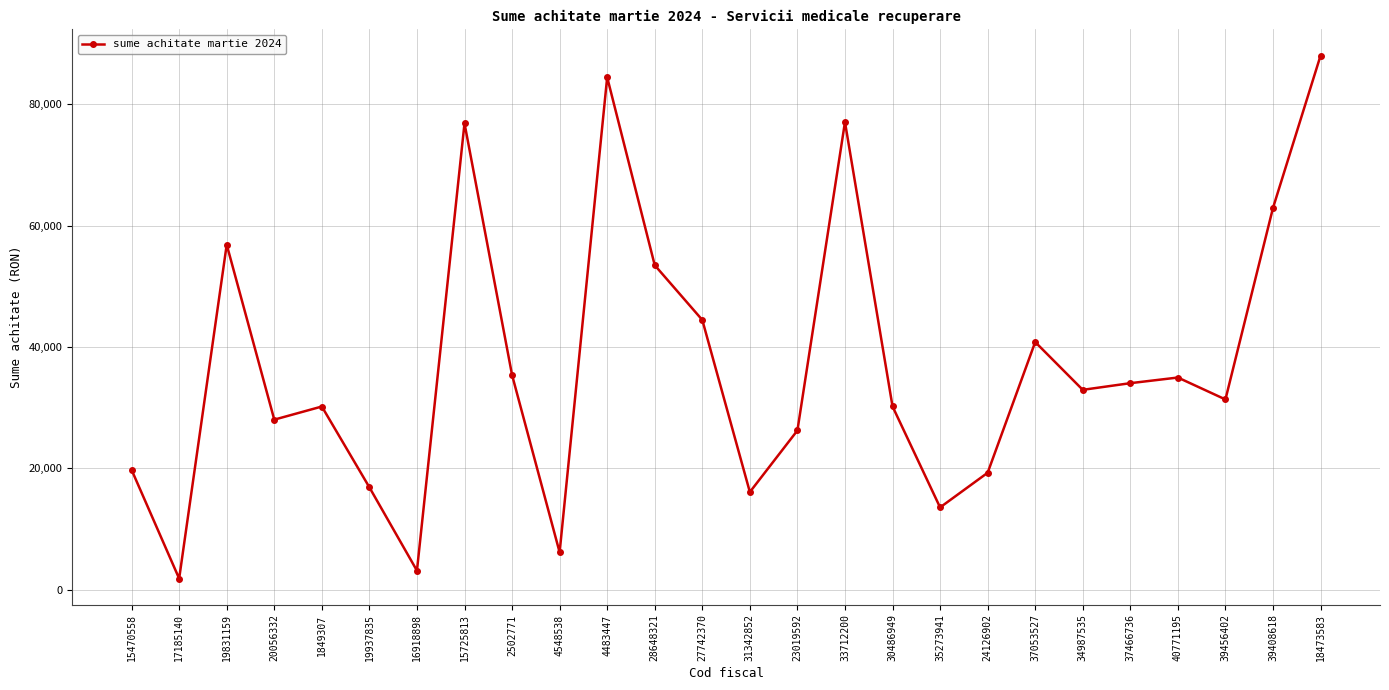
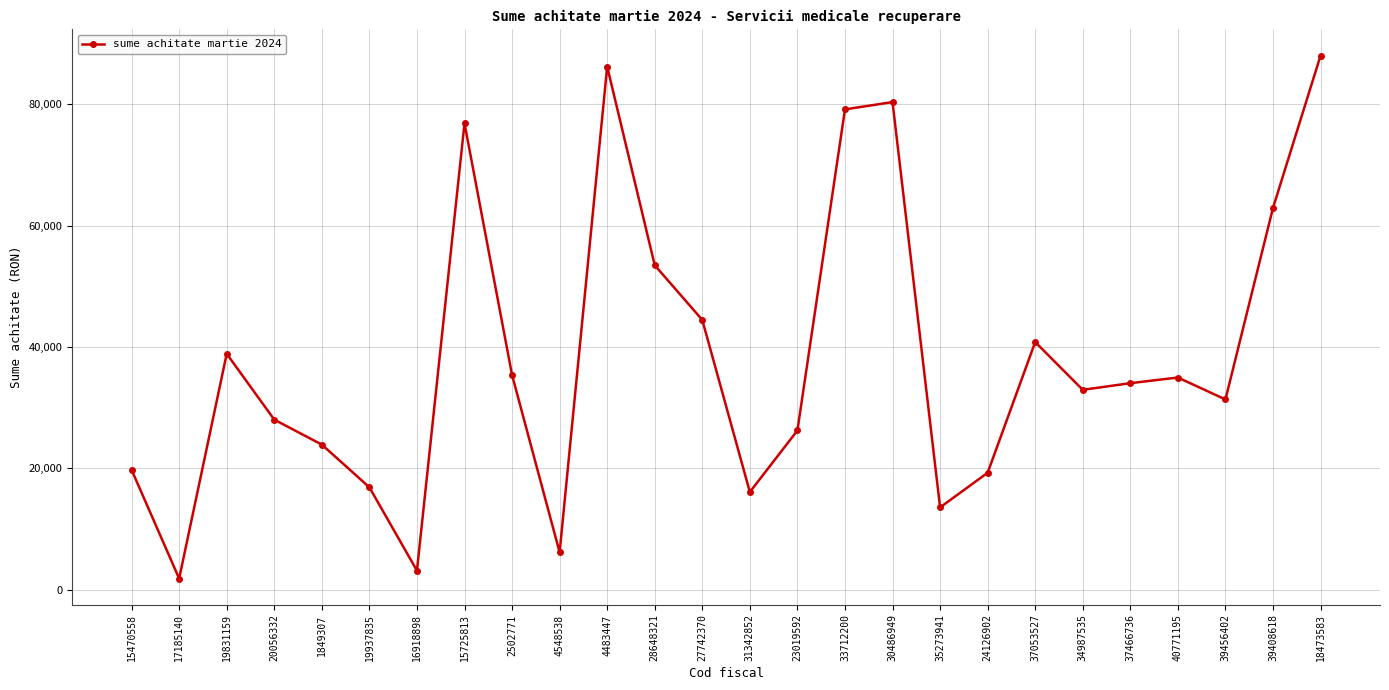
  {
    "15470558": "20,000",
    "17185140": "2,000",
-   "19831159": "57,000",
+   "19831159": "39,000",
    "20056332": "28,000",
-   "1849307": "30,000",
+   "1849307": "24,000",
    "19937835": "17,000",
    "16918898": "3,000",
    "15725813": "77,000",
    "2502771": "35,000",
    "4548538": "6,000",
-   "4483447": "84,000",
+   "4483447": "86,000",
    "28648321": "53,000",
    "27742370": "44,000",
    "31342852": "16,000",
    "23019592": "26,000",
-   "33712200": "77,000",
-   "30486949": "30,000",
+   "33712200": "79,000",
+   "30486949": "80,000",
    "35273941": "14,000",
    "24126902": "19,000",
    "37053527": "41,000",
    "34987535": "33,000",
    "37466736": "34,000",
    "40771195": "35,000",
    "39456402": "31,000",
    "39408618": "63,000",
    "18473583": "88,000"
  }
